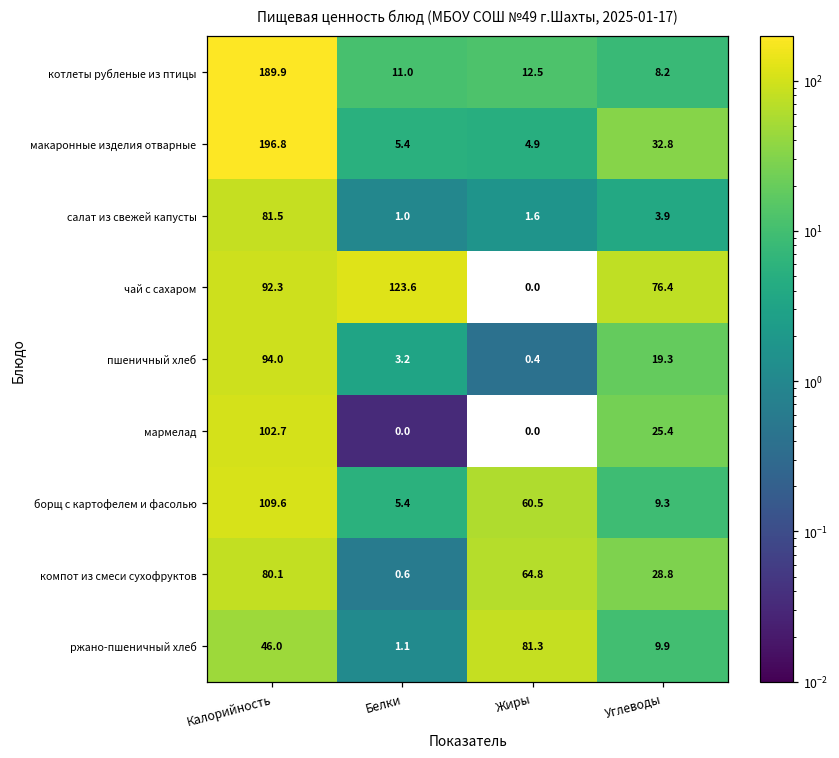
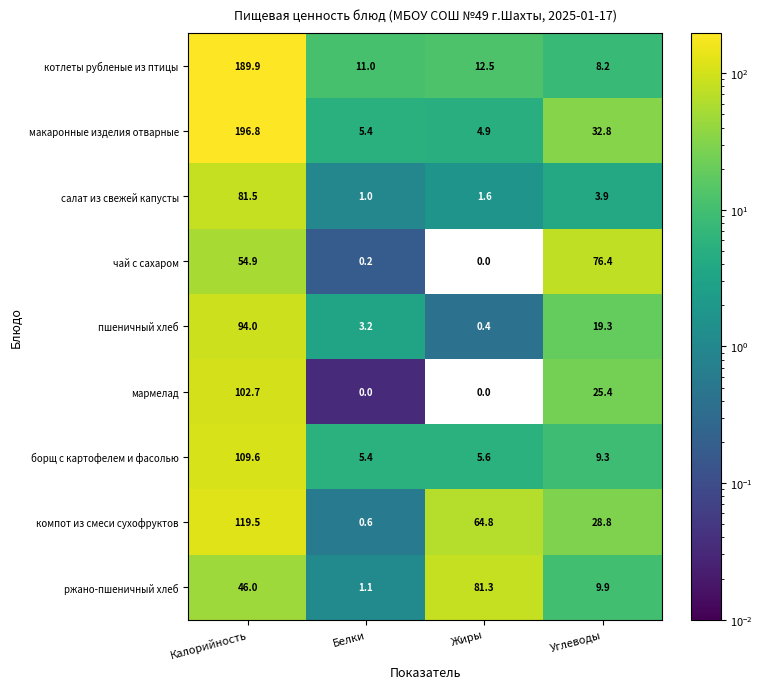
  {
    "котлеты рубленые из птицы": {
      "Калорийность": 189.9,
      "Белки": 11.0,
      "Жиры": 12.5,
      "Углеводы": 8.2
    },
    "макаронные изделия отварные": {
      "Калорийность": 196.8,
      "Белки": 5.4,
      "Жиры": 4.9,
      "Углеводы": 32.8
    },
    "салат из свежей капусты": {
      "Калорийность": 81.5,
      "Белки": 1.0,
      "Жиры": 1.6,
      "Углеводы": 3.9
    },
    "чай с сахаром": {
-     "Калорийность": 92.3,
-     "Белки": 123.6,
+     "Калорийность": 54.9,
+     "Белки": 0.2,
      "Жиры": 0.0,
      "Углеводы": 76.4
    },
    "пшеничный хлеб": {
      "Калорийность": 94.0,
      "Белки": 3.2,
      "Жиры": 0.4,
      "Углеводы": 19.3
    },
    "мармелад": {
      "Калорийность": 102.7,
      "Белки": 0.0,
      "Жиры": 0.0,
      "Углеводы": 25.4
    },
    "борщ с картофелем и фасолью": {
      "Калорийность": 109.6,
      "Белки": 5.4,
-     "Жиры": 60.5,
+     "Жиры": 5.6,
      "Углеводы": 9.3
    },
    "компот из смеси сухофруктов": {
-     "Калорийность": 80.1,
+     "Калорийность": 119.5,
      "Белки": 0.6,
      "Жиры": 64.8,
      "Углеводы": 28.8
    },
    "ржано-пшеничный хлеб": {
      "Калорийность": 46.0,
      "Белки": 1.1,
      "Жиры": 81.3,
      "Углеводы": 9.9
    }
  }
